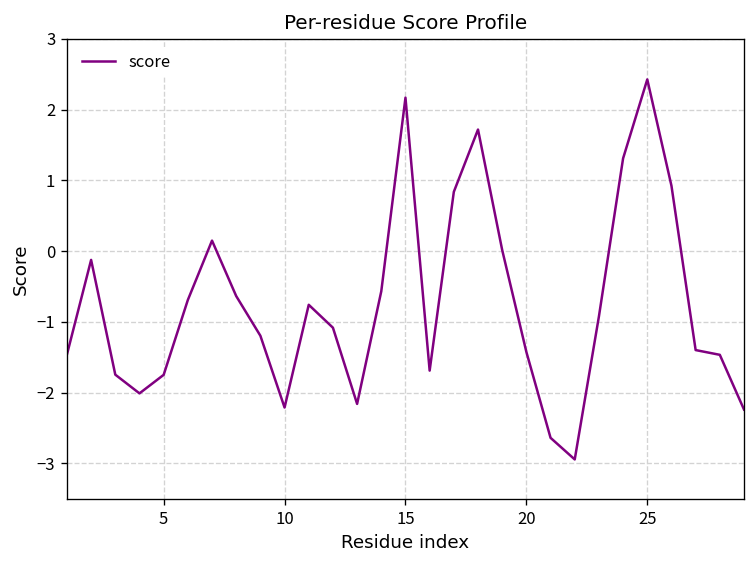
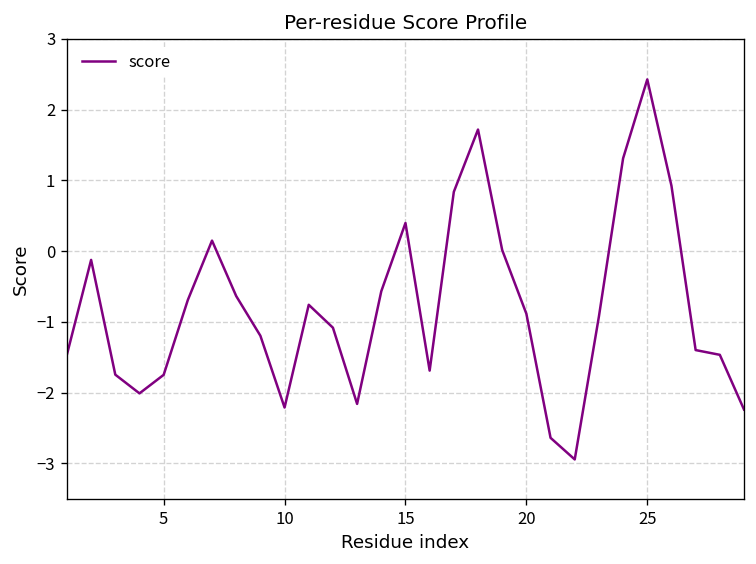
  {
    "5": -1.7,
    "10": -2.2,
-   "15": 2.2,
-   "20": -1.4,
+   "15": 0.4,
+   "20": -0.9,
    "25": 2.4
  }
